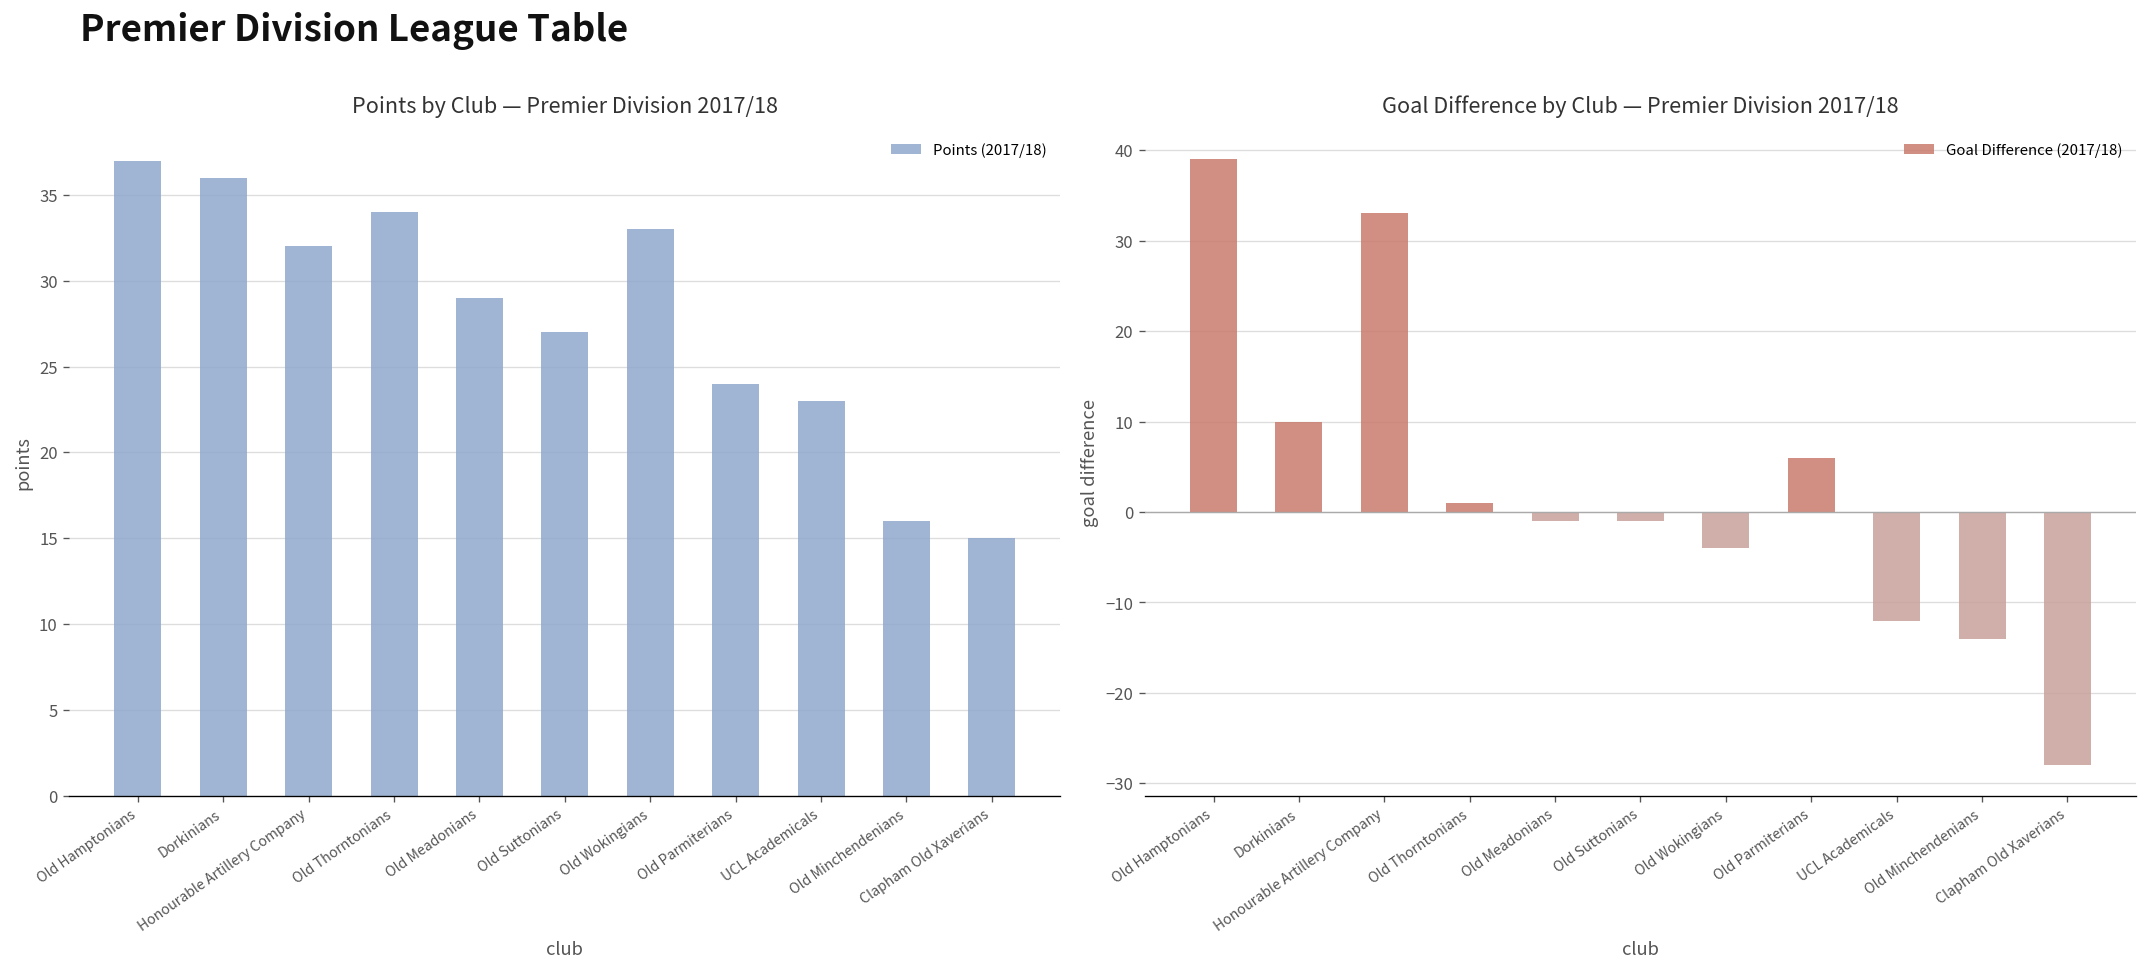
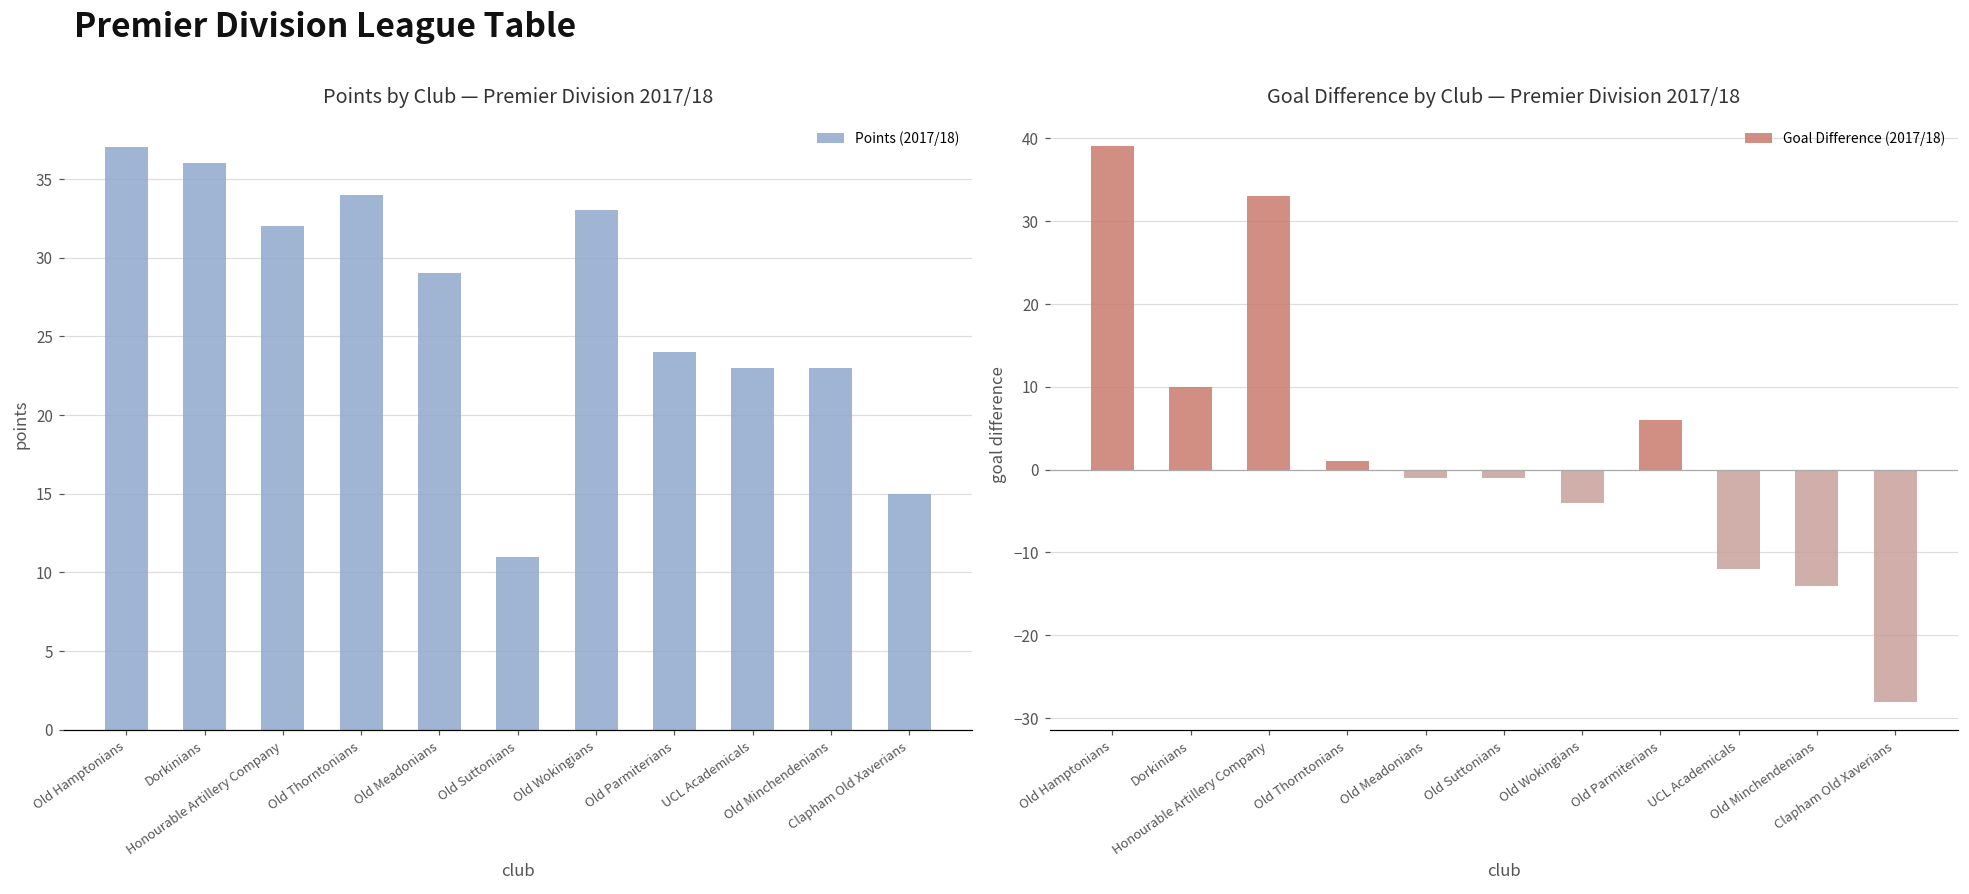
  {
    "Points by Club — Premier Division 2017/18": {
      "Old Hamptonians": 37,
      "Dorkinians": 36,
      "Honourable Artillery Company": 32,
      "Old Thorntonians": 34,
      "Old Meadonians": 29,
-     "Old Suttonians": 27,
+     "Old Suttonians": 11,
      "Old Wokingians": 33,
      "Old Parmiterians": 24,
      "UCL Academicals": 23,
-     "Old Minchendenians": 16,
+     "Old Minchendenians": 23,
      "Clapham Old Xaverians": 15
    },
    "Goal Difference by Club — Premier Division 2017/18": {
      "Old Hamptonians": 39,
      "Dorkinians": 10,
      "Honourable Artillery Company": 33,
      "Old Thorntonians": 1,
      "Old Meadonians": -1,
      "Old Suttonians": -1,
      "Old Wokingians": -4,
      "Old Parmiterians": 6,
      "UCL Academicals": -12,
      "Old Minchendenians": -14,
      "Clapham Old Xaverians": -28
    }
  }
